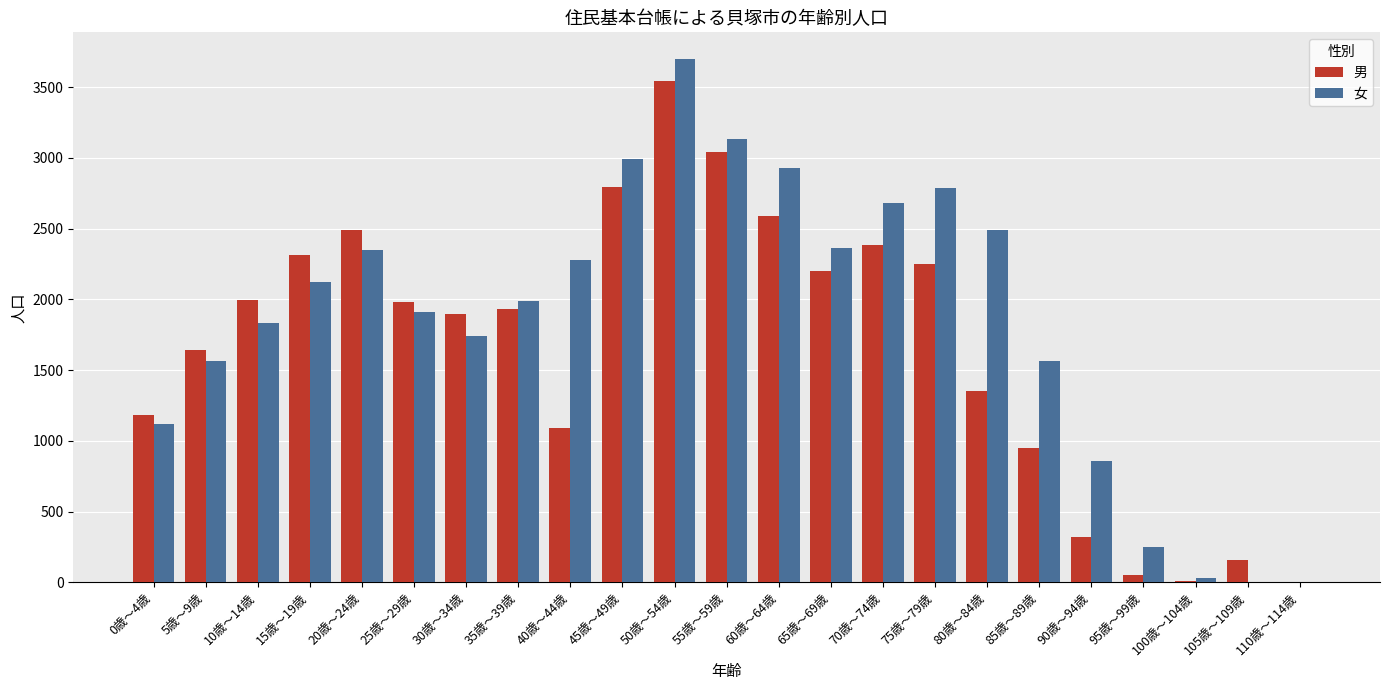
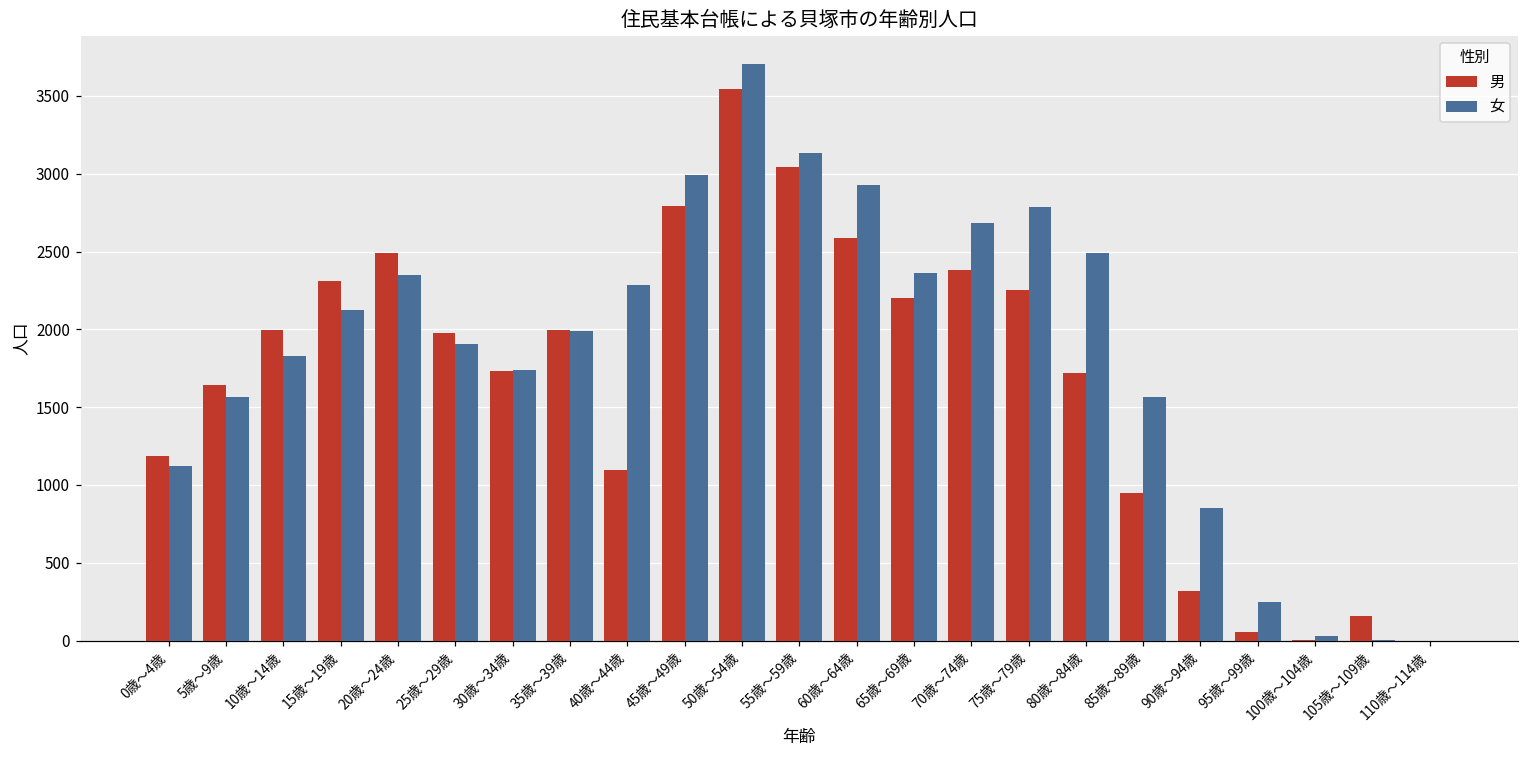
  {
    "男": {
      "0歳～4歳": 1180,
      "5歳～9歳": 1640,
      "10歳～14歳": 1990,
      "15歳～19歳": 2310,
      "20歳～24歳": 2490,
      "25歳～29歳": 1980,
-     "30歳～34歳": 1900,
-     "35歳～39歳": 1930,
+     "30歳～34歳": 1730,
+     "35歳～39歳": 2000,
      "40歳～44歳": 1090,
      "45歳～49歳": 2800,
      "50歳～54歳": 3550,
      "55歳～59歳": 3050,
      "60歳～64歳": 2590,
      "65歳～69歳": 2200,
      "70歳～74歳": 2380,
      "75歳～79歳": 2250,
-     "80歳～84歳": 1350,
+     "80歳～84歳": 1720,
      "85歳～89歳": 950,
      "90歳～94歳": 320,
      "95歳～99歳": 50,
      "105歳～109歳": 160,
      "110歳～114歳": 0
    },
    "女": {
      "0歳～4歳": 1120,
      "5歳～9歳": 1570,
      "10歳～14歳": 1830,
      "15歳～19歳": 2120,
      "20歳～24歳": 2350,
      "25歳～29歳": 1910,
      "30歳～34歳": 1740,
      "35歳～39歳": 1990,
      "40歳～44歳": 2280,
      "45歳～49歳": 2990,
      "50歳～54歳": 3700,
      "55歳～59歳": 3130,
      "60歳～64歳": 2930,
      "65歳～69歳": 2360,
      "70歳～74歳": 2680,
      "75歳～79歳": 2790,
      "80歳～84歳": 2490,
      "85歳～89歳": 1570,
      "90歳～94歳": 860,
      "95歳～99歳": 250,
      "100歳～104歳": 30,
      "110歳～114歳": 0
    }
  }
